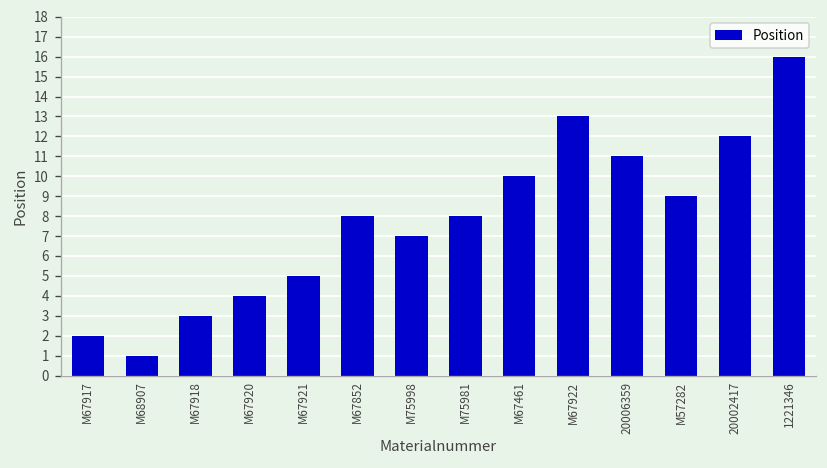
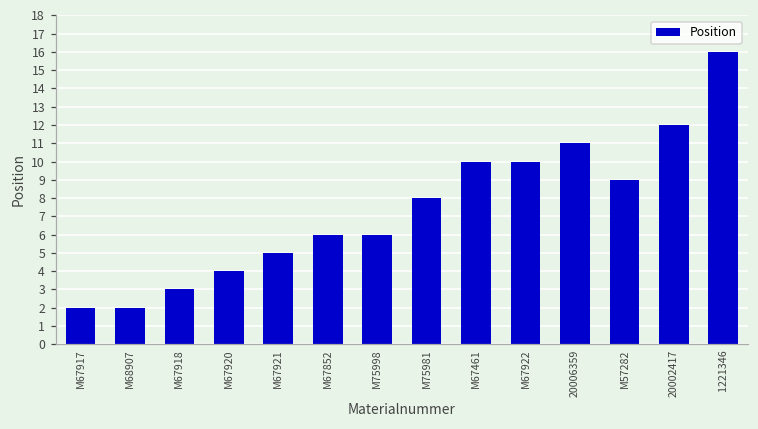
  {
    "M67917": 2,
-   "M68907": 1,
+   "M68907": 2,
    "M67918": 3,
    "M67920": 4,
    "M67921": 5,
-   "M67852": 8,
-   "M75998": 7,
+   "M67852": 6,
+   "M75998": 6,
    "M75981": 8,
    "M67461": 10,
-   "M67922": 13,
+   "M67922": 10,
    "20006359": 11,
    "M57282": 9,
    "20002417": 12,
    "1221346": 16
  }
